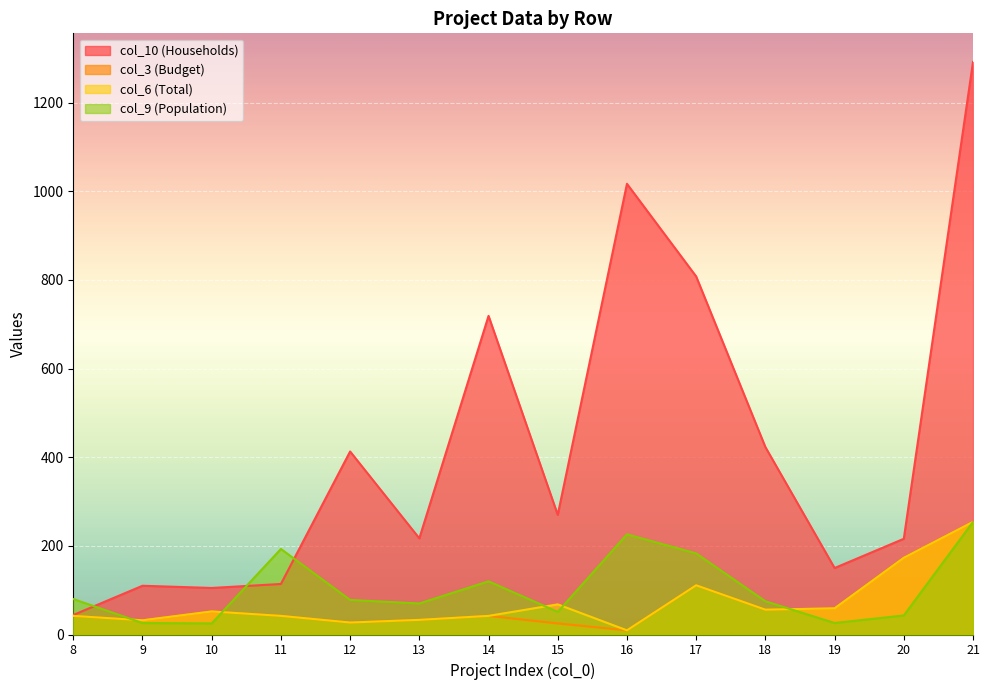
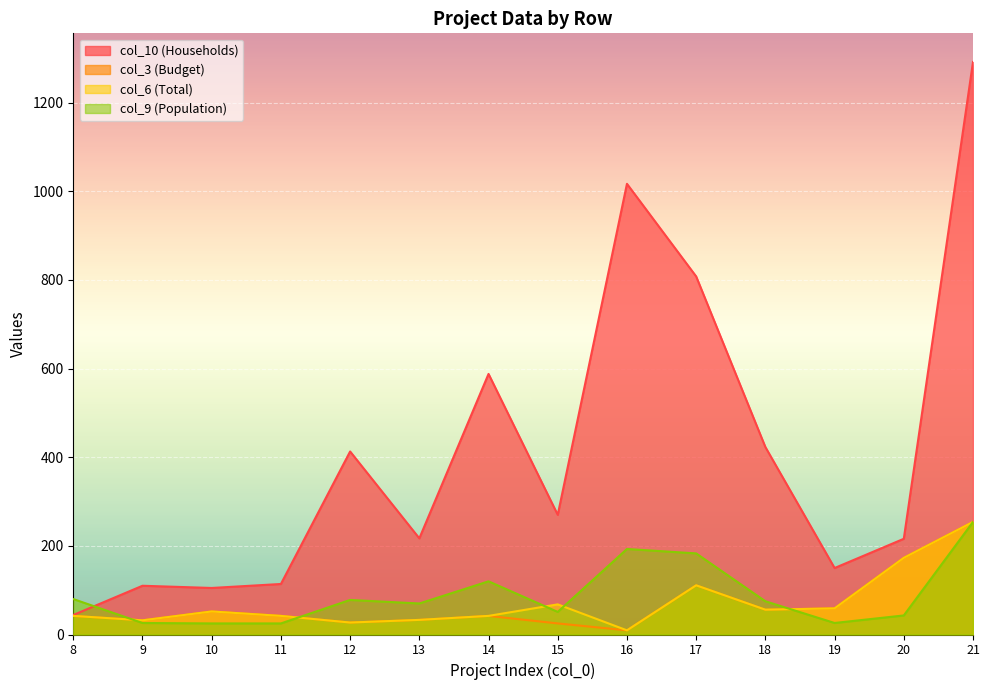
  {
    "col_10 (Households)": {
      "9": 110,
      "10": 110,
      "11": 110,
      "12": 410,
      "13": 220,
-     "14": 720,
+     "14": 590,
      "15": 270,
      "16": 1020,
      "17": 810,
      "18": 420,
      "19": 150,
      "20": 220,
      "21": 1290
    },
    "col_3 (Budget)": {
      "15": 30
    },
    "col_6 (Total)": {
      "15": 70
    },
    "col_9 (Population)": {
      "8": 80,
      "9": 30,
      "10": 30,
-     "11": 190,
+     "11": 30,
      "12": 80,
      "13": 70,
      "14": 120,
      "15": 50,
-     "16": 230,
+     "16": 190,
      "17": 180,
      "18": 80,
      "19": 30,
      "20": 40
    }
  }
